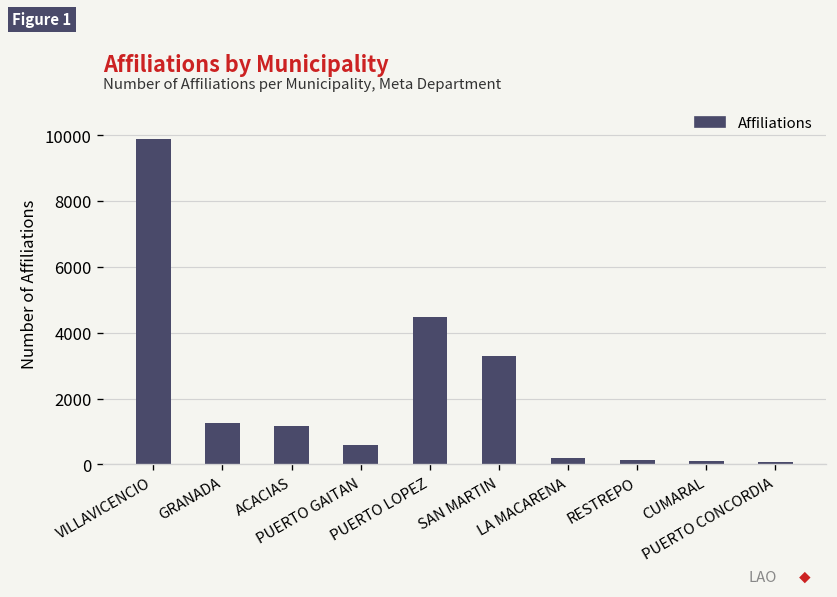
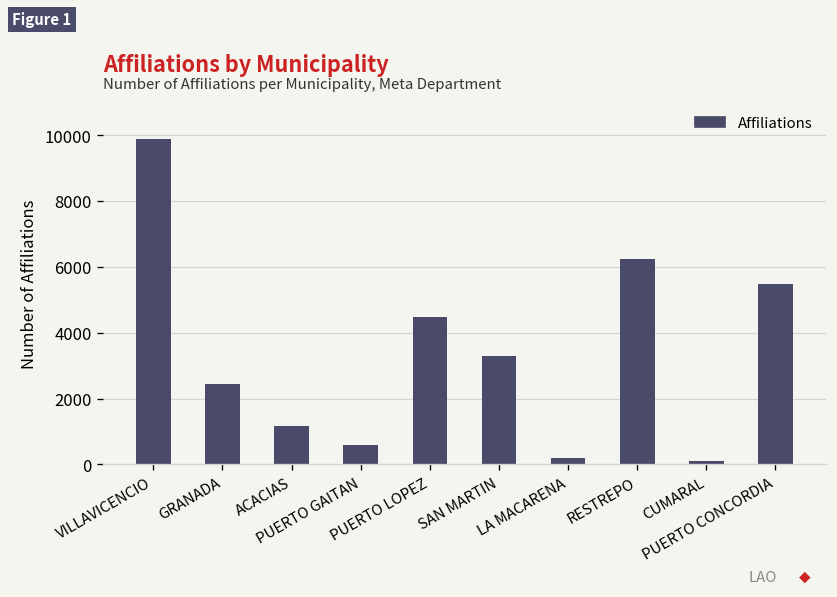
  {
    "VILLAVICENCIO": 9900,
-   "GRANADA": 1300,
+   "GRANADA": 2400,
    "ACACIAS": 1200,
    "PUERTO GAITAN": 600,
    "PUERTO LOPEZ": 4500,
    "SAN MARTIN": 3300,
    "LA MACARENA": 200,
-   "RESTREPO": 100,
+   "RESTREPO": 6200,
    "CUMARAL": 100,
-   "PUERTO CONCORDIA": 100
+   "PUERTO CONCORDIA": 5500
  }
